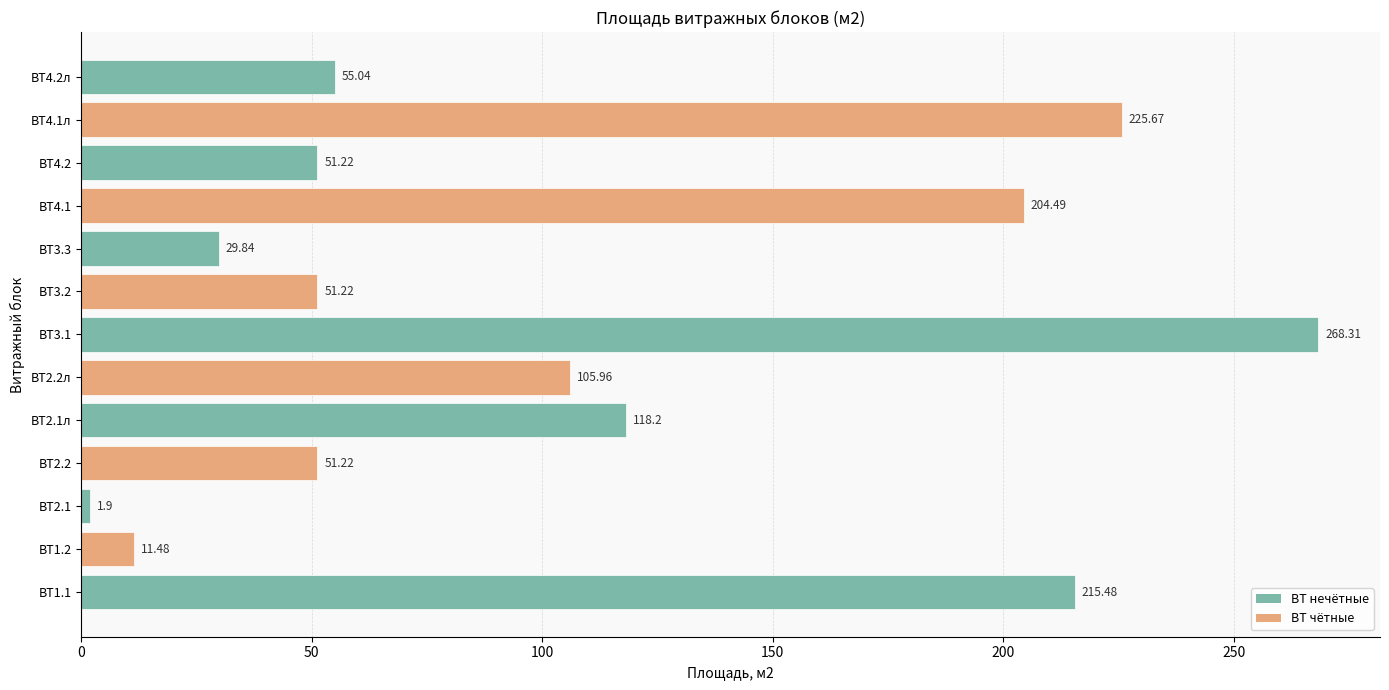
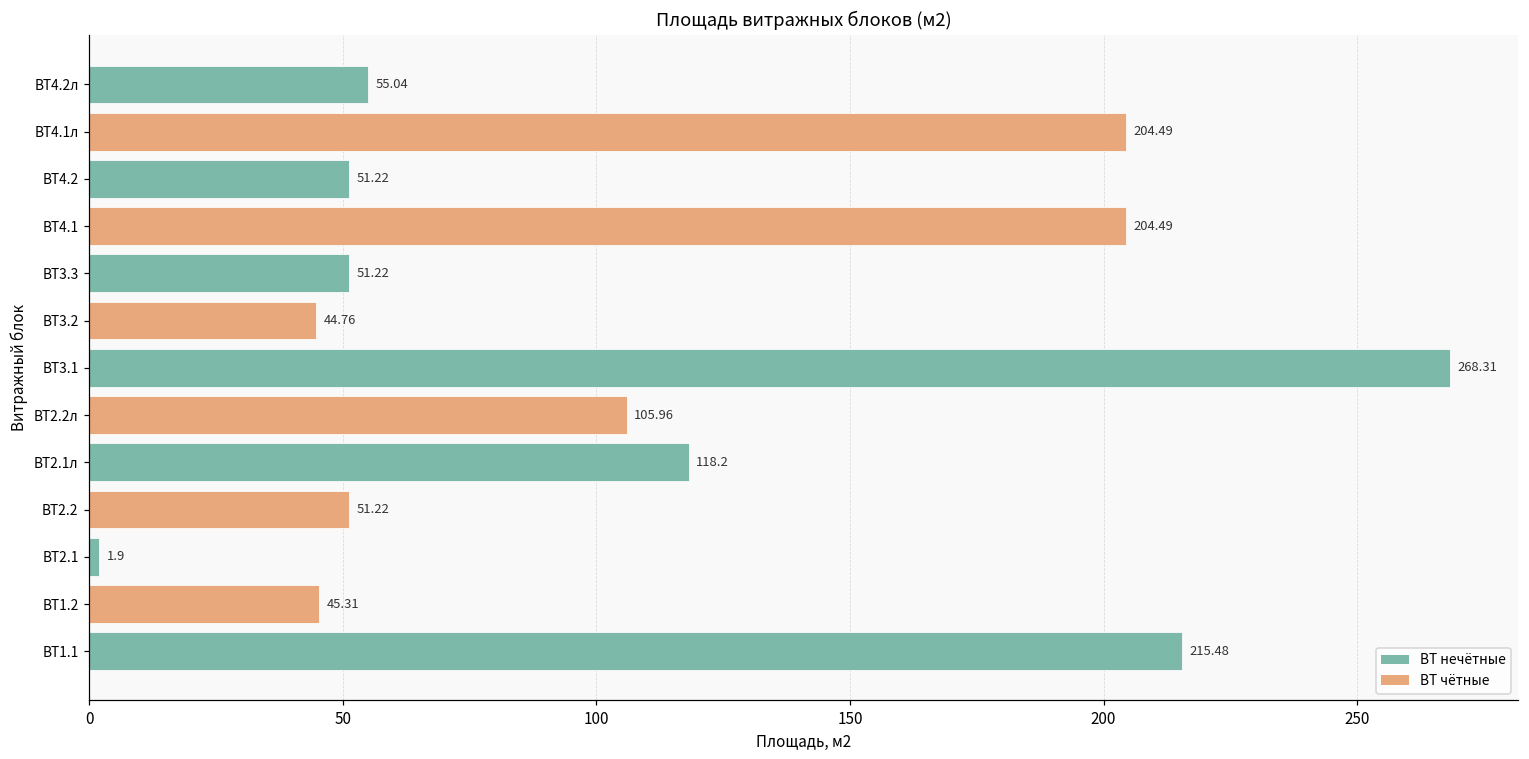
  {
    "ВТ4.2л": 55.04,
-   "ВТ4.1л": 225.67,
+   "ВТ4.1л": 204.49,
    "ВТ4.2": 51.22,
    "ВТ4.1": 204.49,
-   "ВТ3.3": 29.84,
-   "ВТ3.2": 51.22,
+   "ВТ3.3": 51.22,
+   "ВТ3.2": 44.76,
    "ВТ3.1": 268.31,
    "ВТ2.2л": 105.96,
    "ВТ2.1л": 118.2,
    "ВТ2.2": 51.22,
    "ВТ2.1": 1.9,
-   "ВТ1.2": 11.48,
+   "ВТ1.2": 45.31,
    "ВТ1.1": 215.48
  }
